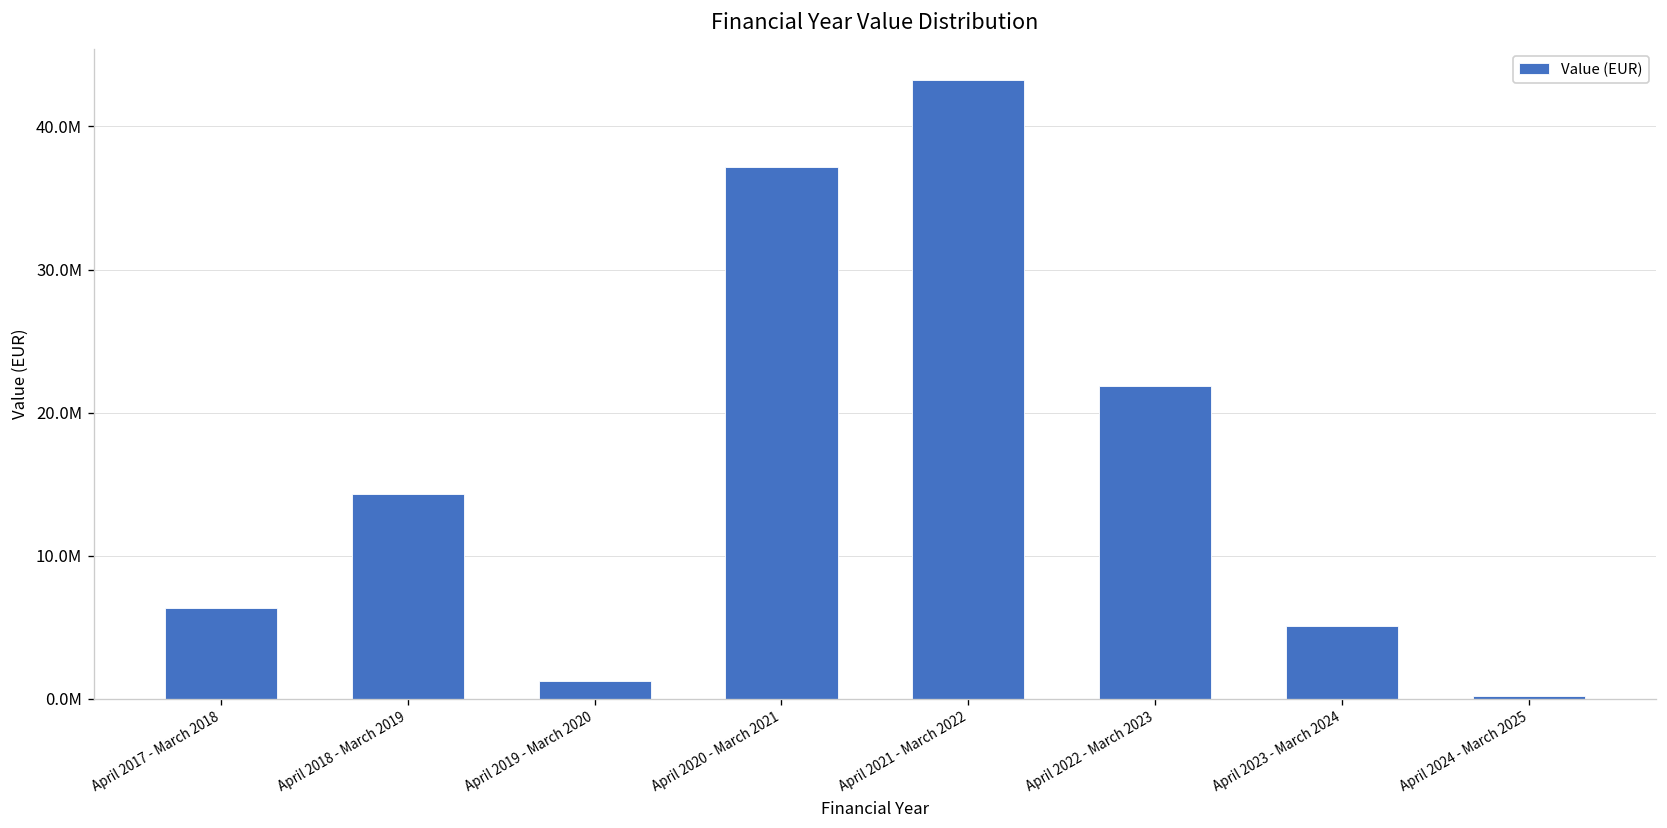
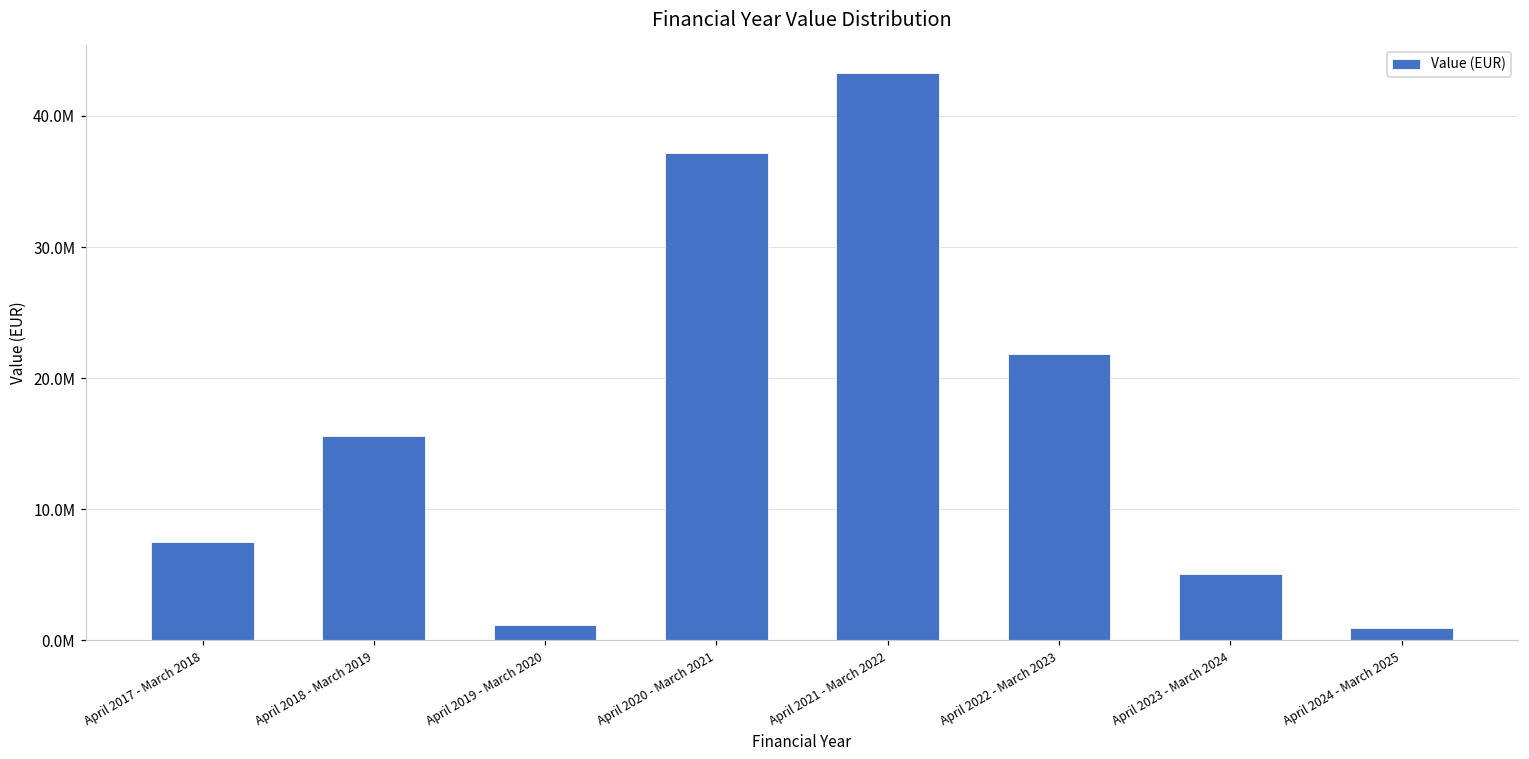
  {
-   "April 2017 - March 2018": 6300000,
-   "April 2018 - March 2019": 14300000,
+   "April 2017 - March 2018": 7500000,
+   "April 2018 - March 2019": 15600000,
    "April 2019 - March 2020": 1200000,
    "April 2020 - March 2021": 37100000,
    "April 2021 - March 2022": 43300000,
    "April 2022 - March 2023": 21900000,
    "April 2023 - March 2024": 5100000,
-   "April 2024 - March 2025": 200000
+   "April 2024 - March 2025": 1000000
  }
